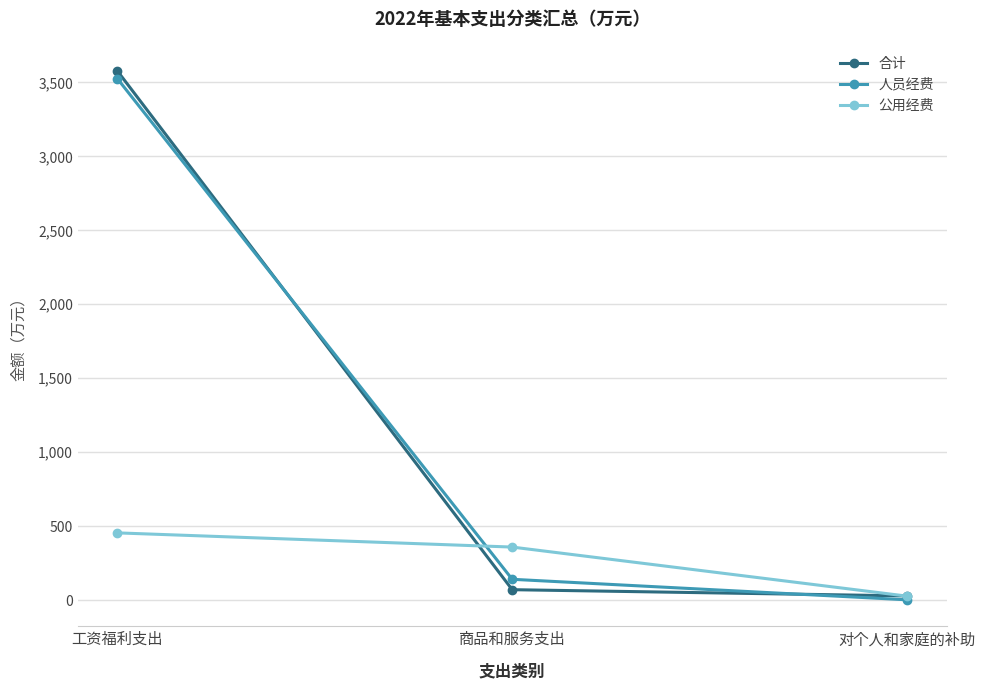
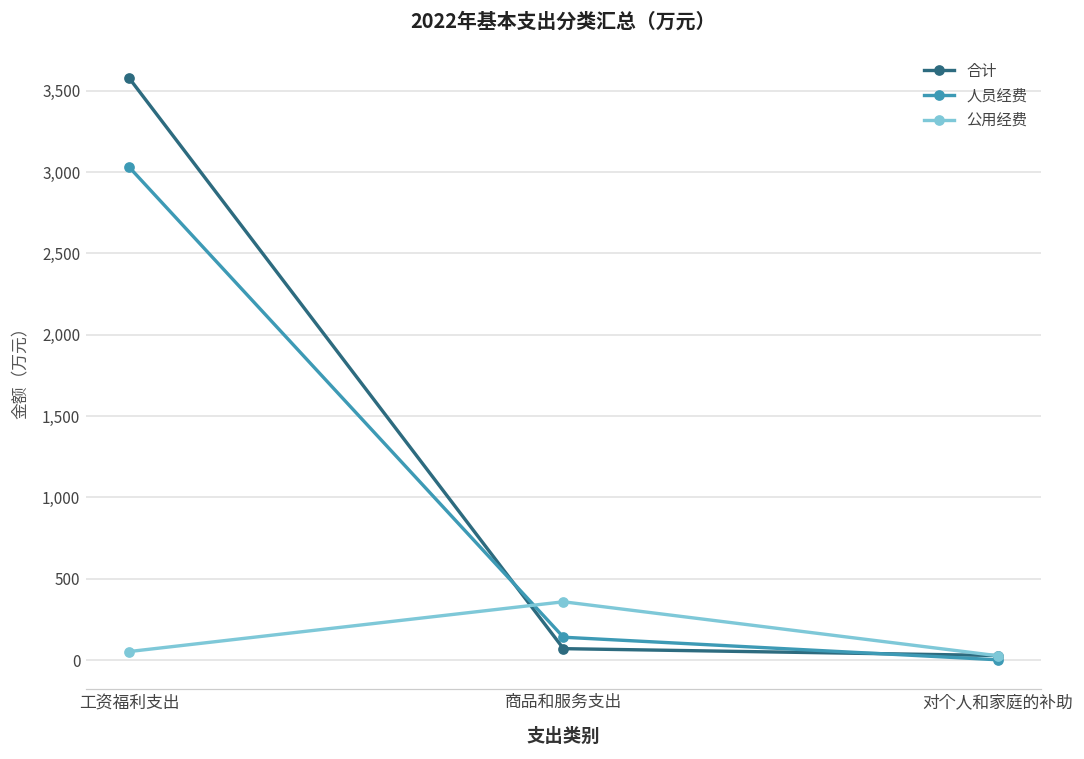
  {
    "合计": {
      "工资福利支出": "3,580",
      "商品和服务支出": "70"
    },
    "人员经费": {
-     "工资福利支出": "3,530",
+     "工资福利支出": "3,030",
      "商品和服务支出": "140",
      "对个人和家庭的补助": "0"
    },
    "公用经费": {
-     "工资福利支出": "450",
+     "工资福利支出": "50",
      "商品和服务支出": "360"
    }
  }
